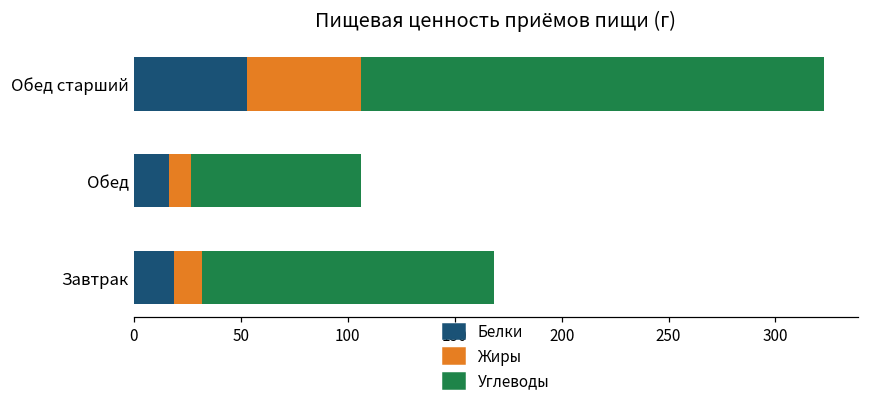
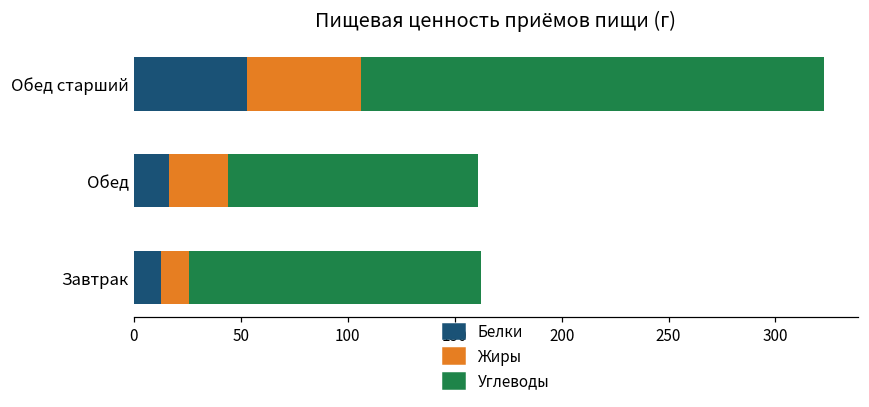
  {
    "Белки": {
      "Обед старший": 53,
      "Обед": 16,
-     "Завтрак": 19
+     "Завтрак": 13
    },
    "Жиры": {
      "Обед старший": 53,
-     "Обед": 10,
+     "Обед": 28,
      "Завтрак": 13
    },
    "Углеводы": {
      "Обед старший": 216,
-     "Обед": 80,
+     "Обед": 117,
      "Завтрак": 137
    }
  }
